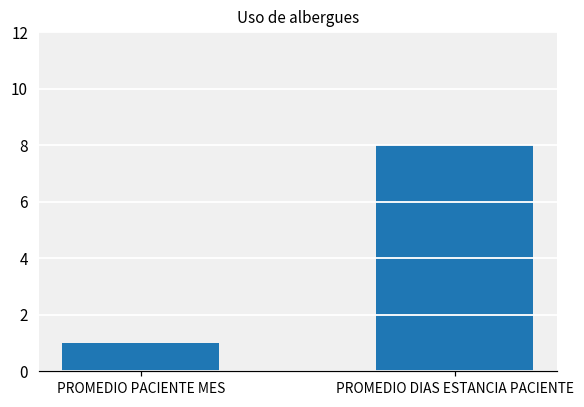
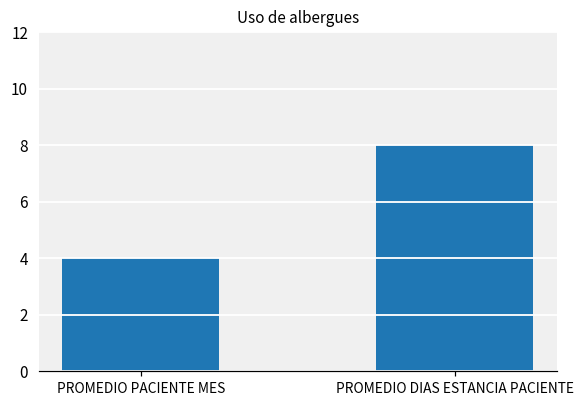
  {
-   "PROMEDIO PACIENTE MES": 1,
+   "PROMEDIO PACIENTE MES": 4,
    "PROMEDIO DIAS ESTANCIA PACIENTE": 8
  }
